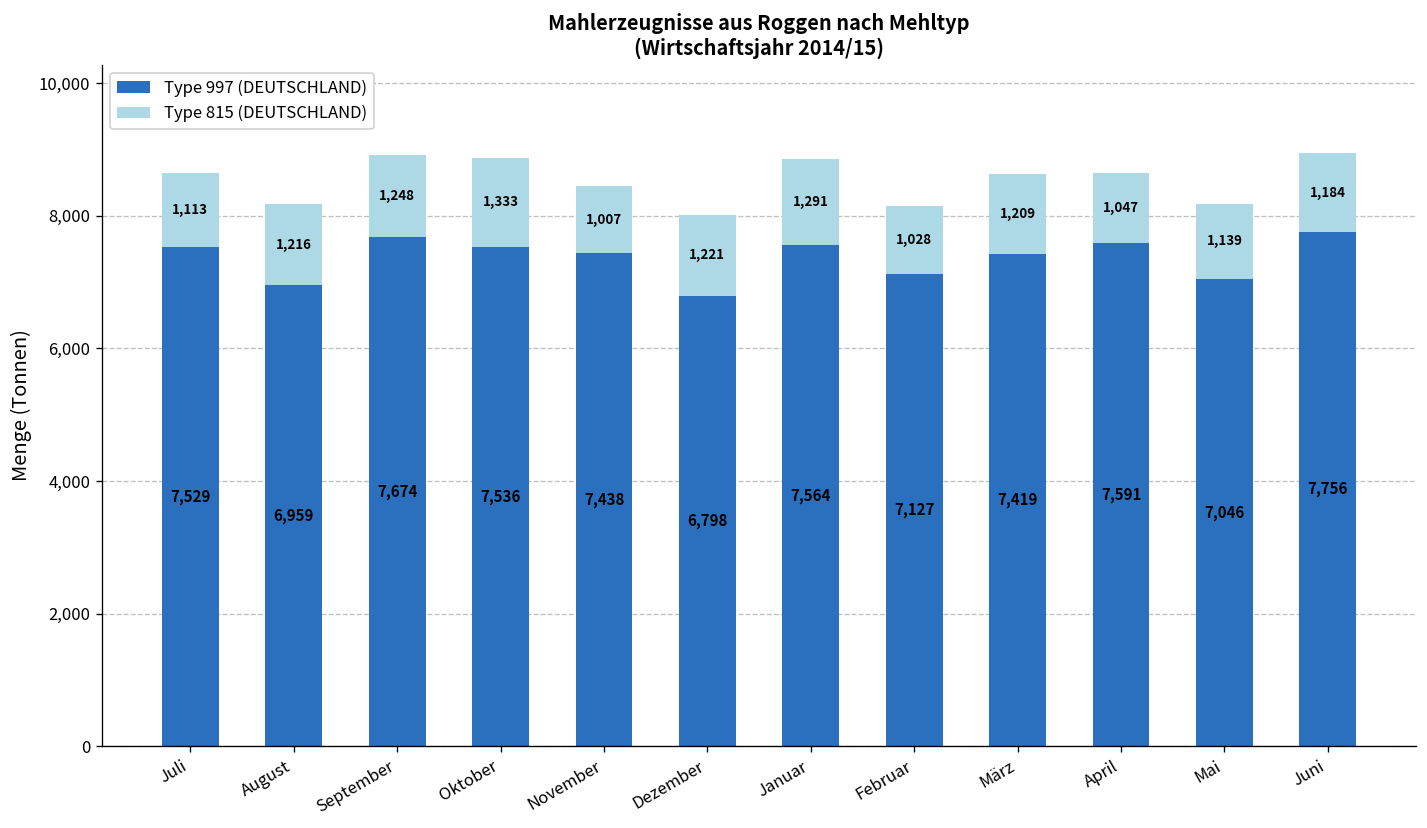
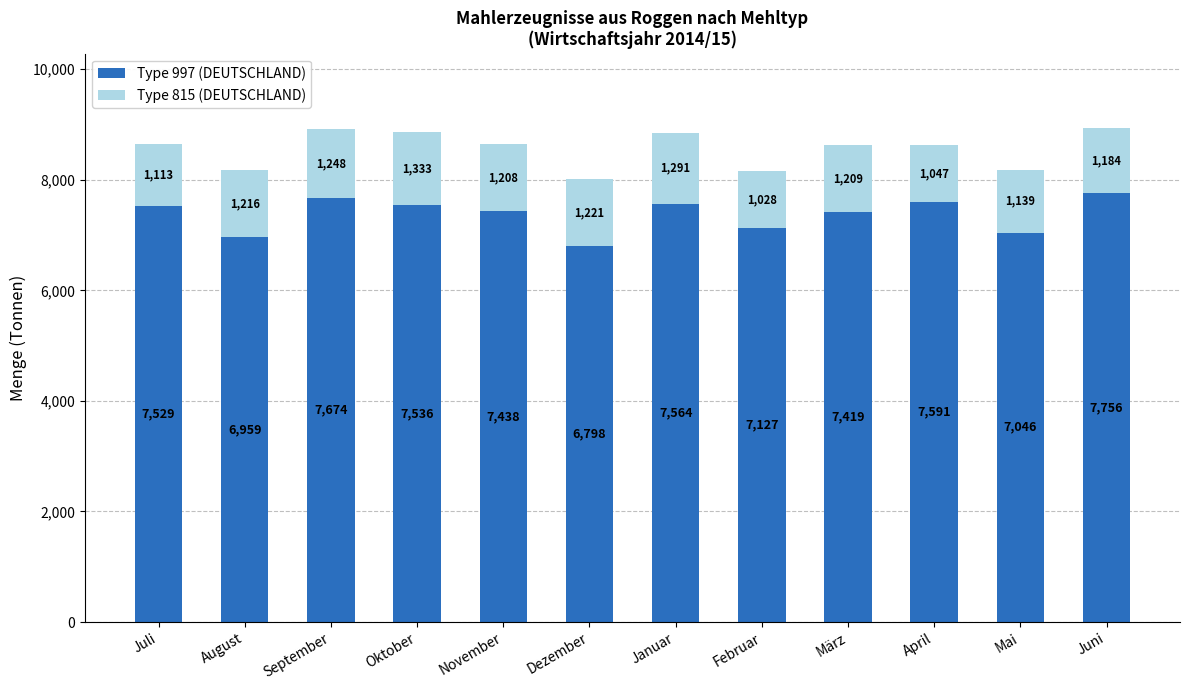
  {
    "Type 997 (DEUTSCHLAND)": {
      "Juli": "7,529",
      "August": "6,959",
      "September": "7,674",
      "Oktober": "7,536",
      "November": "7,438",
      "Dezember": "6,798",
      "Januar": "7,564",
      "Februar": "7,127",
      "März": "7,419",
      "April": "7,591",
      "Mai": "7,046",
      "Juni": "7,756"
    },
    "Type 815 (DEUTSCHLAND)": {
      "Juli": "1,113",
      "August": "1,216",
      "September": "1,248",
      "Oktober": "1,333",
-     "November": "1,007",
+     "November": "1,208",
      "Dezember": "1,221",
      "Januar": "1,291",
      "Februar": "1,028",
      "März": "1,209",
      "April": "1,047",
      "Mai": "1,139",
      "Juni": "1,184"
    }
  }
